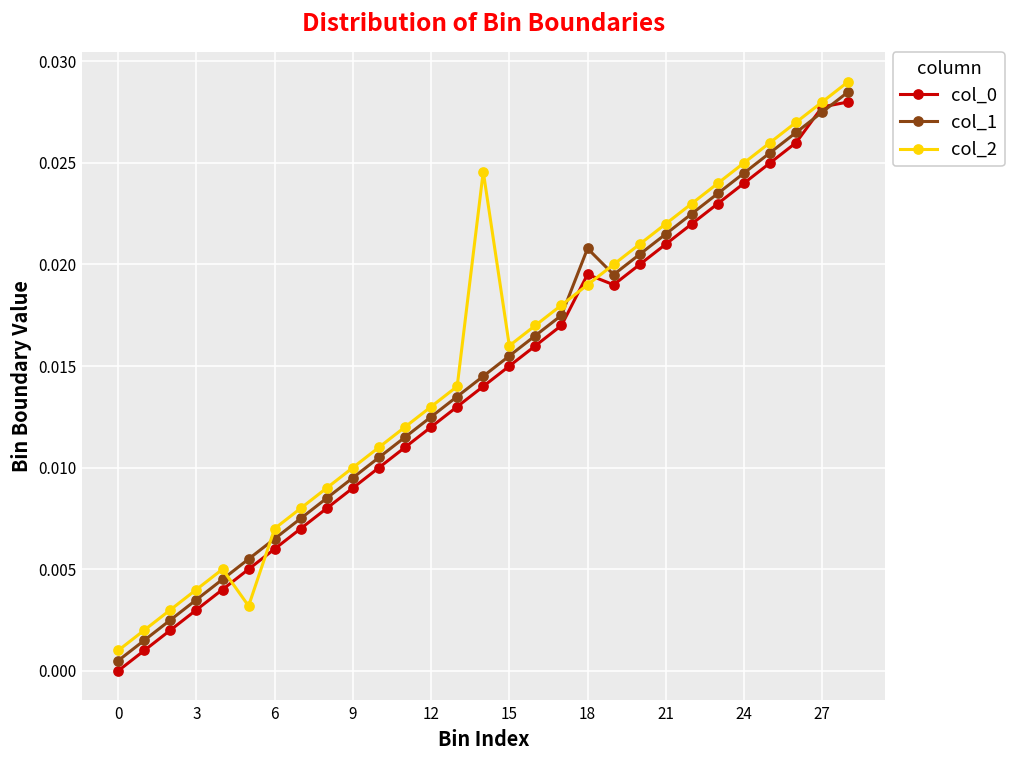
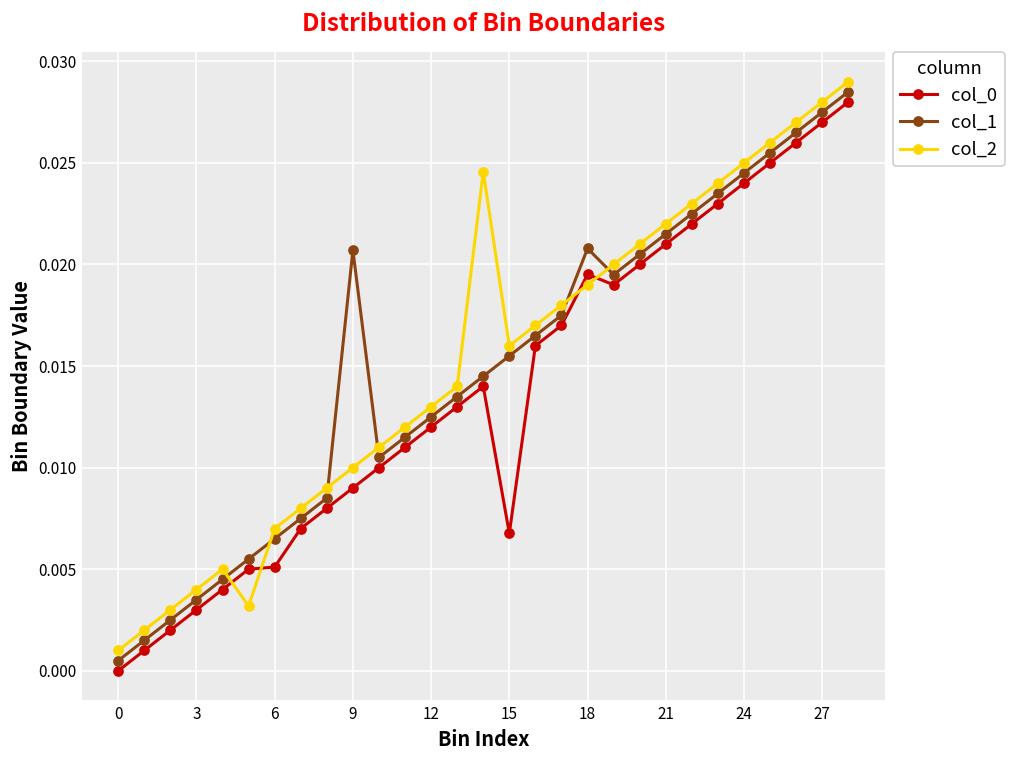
  {
    "col_0": {
      "0": 0.0000,
      "3": 0.0030,
-     "6": 0.0060,
+     "6": 0.0051,
      "9": 0.0090,
      "12": 0.0120,
-     "15": 0.0150,
+     "15": 0.0068,
      "18": 0.0195,
      "21": 0.0210,
      "24": 0.0240,
-     "27": 0.0278
+     "27": 0.0270
    },
    "col_1": {
      "0": 0.0005,
      "3": 0.0035,
      "6": 0.0065,
-     "9": 0.0095,
+     "9": 0.0207,
      "12": 0.0125,
      "15": 0.0155,
      "18": 0.0208,
      "21": 0.0215,
      "24": 0.0245,
      "27": 0.0275
    },
    "col_2": {
      "0": 0.0010,
      "3": 0.0040,
      "6": 0.0070,
      "9": 0.0100,
      "12": 0.0130,
      "15": 0.0160,
      "18": 0.0190,
      "21": 0.0220,
      "24": 0.0250,
      "27": 0.0280
    }
  }
